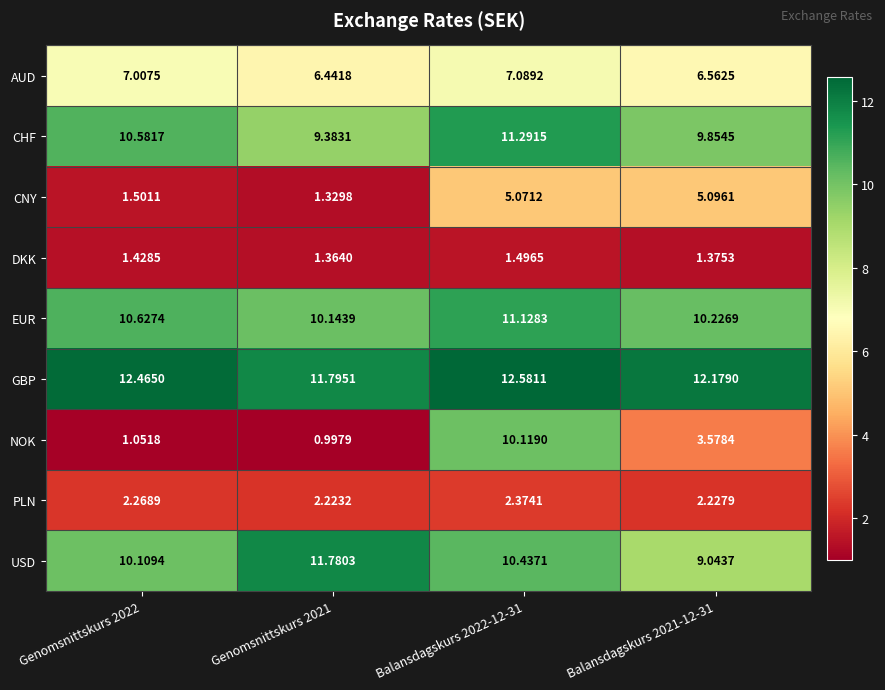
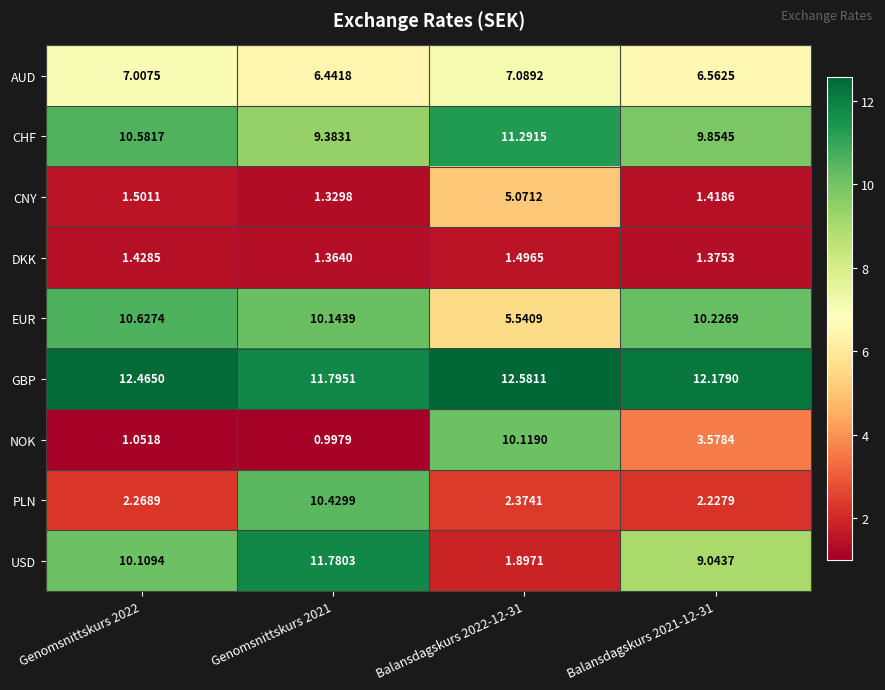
  {
    "AUD": {
      "Genomsnittskurs 2022": 7.0075,
      "Genomsnittskurs 2021": 6.4418,
      "Balansdagskurs 2022-12-31": 7.0892,
      "Balansdagskurs 2021-12-31": 6.5625
    },
    "CHF": {
      "Genomsnittskurs 2022": 10.5817,
      "Genomsnittskurs 2021": 9.3831,
      "Balansdagskurs 2022-12-31": 11.2915,
      "Balansdagskurs 2021-12-31": 9.8545
    },
    "CNY": {
      "Genomsnittskurs 2022": 1.5011,
      "Genomsnittskurs 2021": 1.3298,
      "Balansdagskurs 2022-12-31": 5.0712,
-     "Balansdagskurs 2021-12-31": 5.0961
+     "Balansdagskurs 2021-12-31": 1.4186
    },
    "DKK": {
      "Genomsnittskurs 2022": 1.4285,
      "Genomsnittskurs 2021": 1.3640,
      "Balansdagskurs 2022-12-31": 1.4965,
      "Balansdagskurs 2021-12-31": 1.3753
    },
    "EUR": {
      "Genomsnittskurs 2022": 10.6274,
      "Genomsnittskurs 2021": 10.1439,
-     "Balansdagskurs 2022-12-31": 11.1283,
+     "Balansdagskurs 2022-12-31": 5.5409,
      "Balansdagskurs 2021-12-31": 10.2269
    },
    "GBP": {
      "Genomsnittskurs 2022": 12.4650,
      "Genomsnittskurs 2021": 11.7951,
      "Balansdagskurs 2022-12-31": 12.5811,
      "Balansdagskurs 2021-12-31": 12.1790
    },
    "NOK": {
      "Genomsnittskurs 2022": 1.0518,
      "Genomsnittskurs 2021": 0.9979,
      "Balansdagskurs 2022-12-31": 10.1190,
      "Balansdagskurs 2021-12-31": 3.5784
    },
    "PLN": {
      "Genomsnittskurs 2022": 2.2689,
-     "Genomsnittskurs 2021": 2.2232,
+     "Genomsnittskurs 2021": 10.4299,
      "Balansdagskurs 2022-12-31": 2.3741,
      "Balansdagskurs 2021-12-31": 2.2279
    },
    "USD": {
      "Genomsnittskurs 2022": 10.1094,
      "Genomsnittskurs 2021": 11.7803,
-     "Balansdagskurs 2022-12-31": 10.4371,
+     "Balansdagskurs 2022-12-31": 1.8971,
      "Balansdagskurs 2021-12-31": 9.0437
    }
  }
